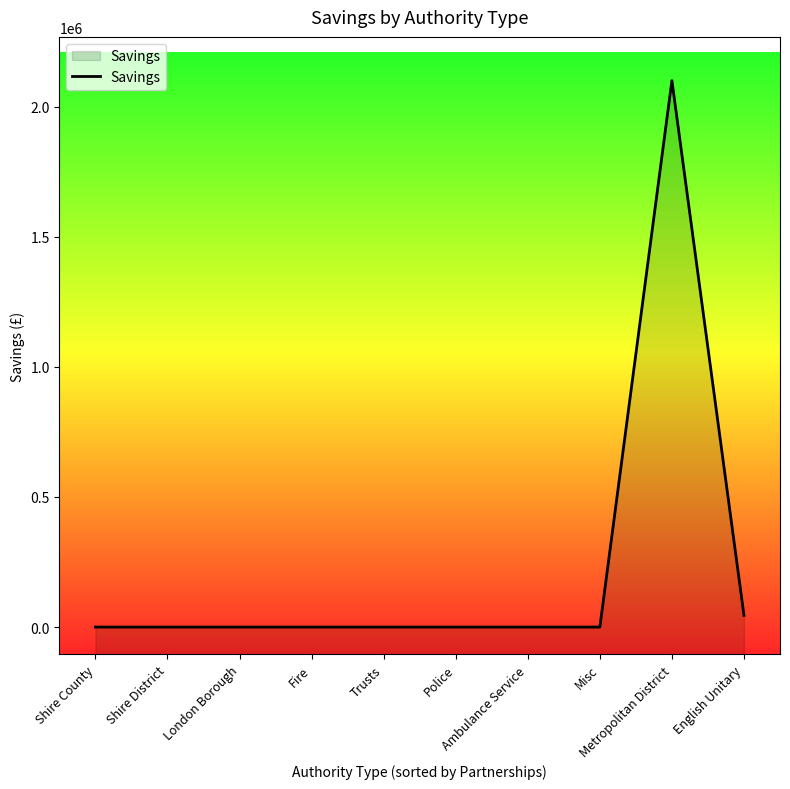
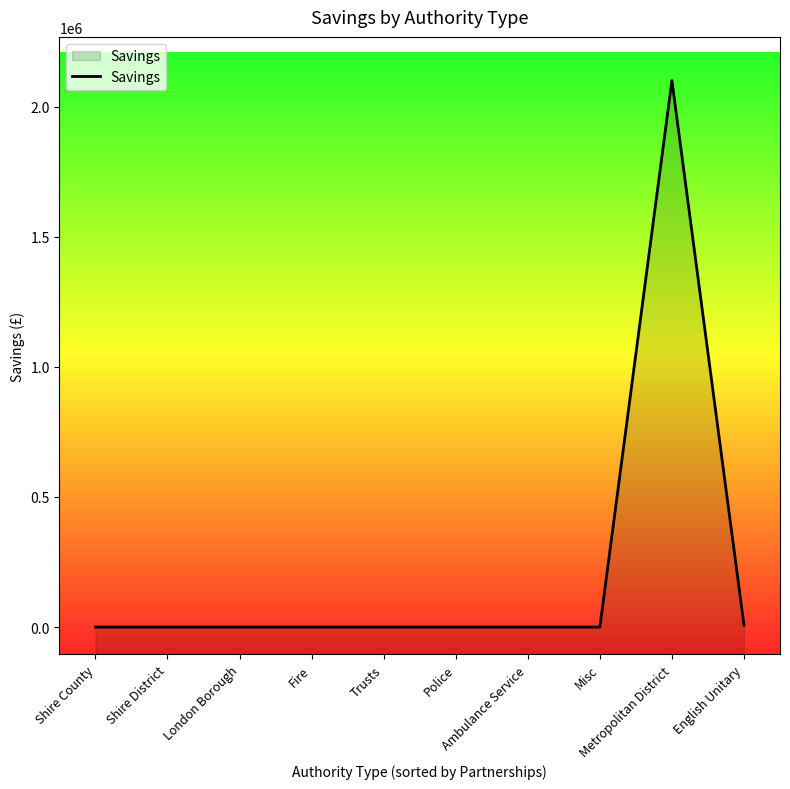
  {
    "Shire County": 0,
    "Shire District": 0,
    "London Borough": 0,
    "Fire": 0,
    "Trusts": 0,
    "Police": 0,
    "Ambulance Service": 0,
    "Misc": 0,
    "Metropolitan District": 2100000,
-   "English Unitary": 50000
+   "English Unitary": 10000
  }
